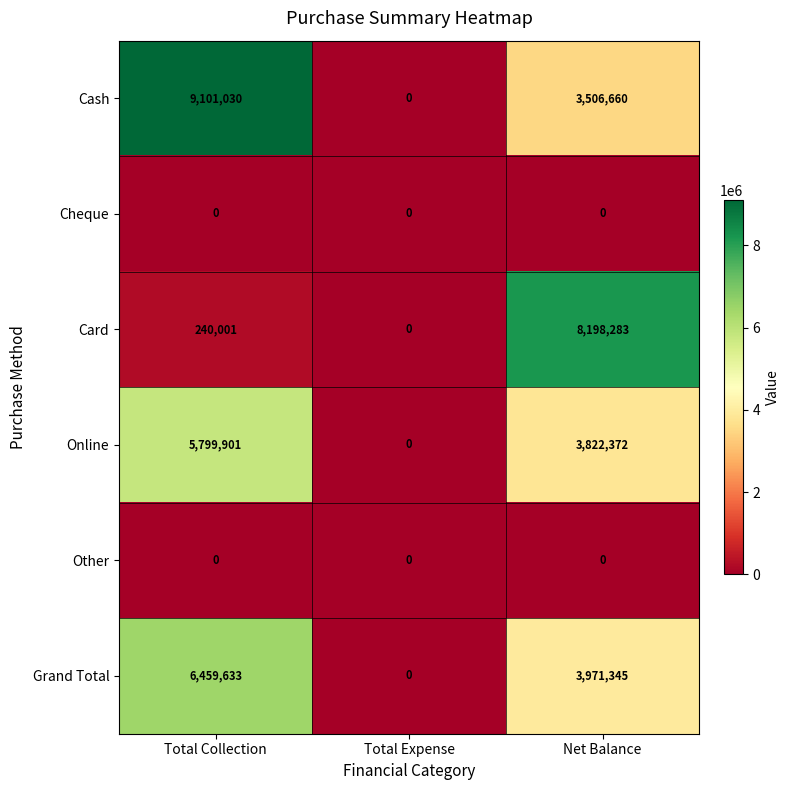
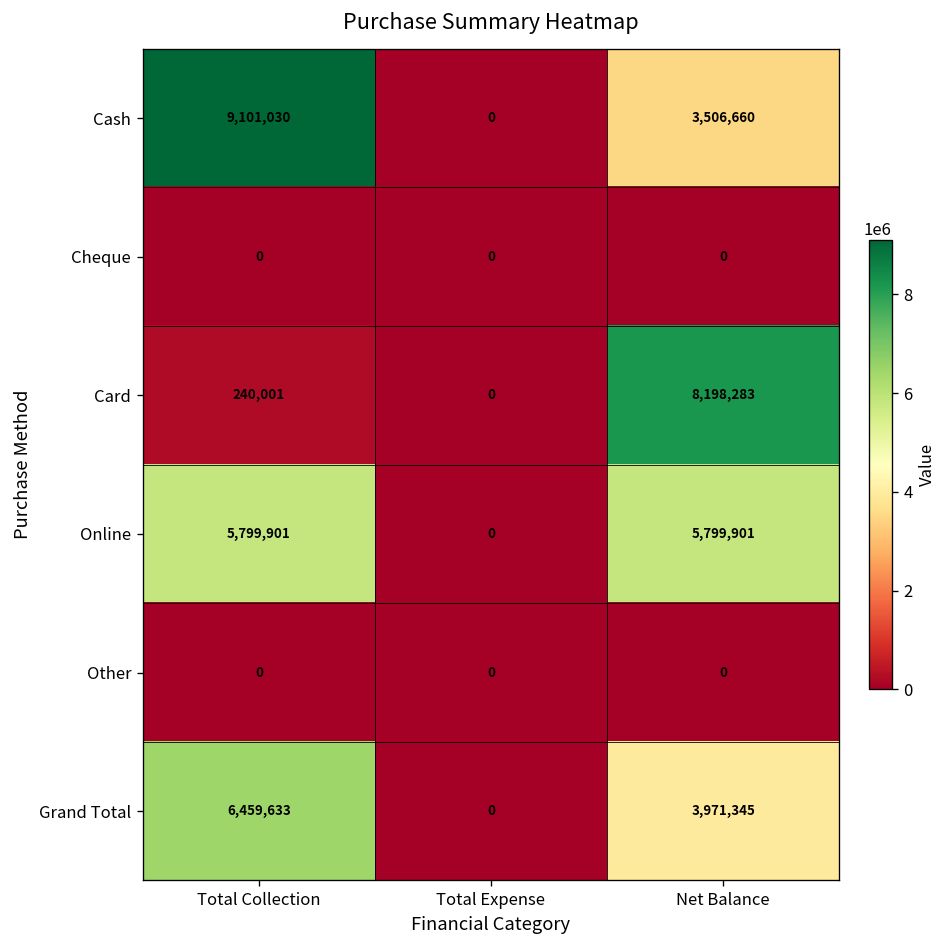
  {
    "Cash": {
      "Total Collection": "9,101,030",
      "Total Expense": "0",
      "Net Balance": "3,506,660"
    },
    "Cheque": {
      "Total Collection": "0",
      "Total Expense": "0",
      "Net Balance": "0"
    },
    "Card": {
      "Total Collection": "240,001",
      "Total Expense": "0",
      "Net Balance": "8,198,283"
    },
    "Online": {
      "Total Collection": "5,799,901",
      "Total Expense": "0",
-     "Net Balance": "3,822,372"
+     "Net Balance": "5,799,901"
    },
    "Other": {
      "Total Collection": "0",
      "Total Expense": "0",
      "Net Balance": "0"
    },
    "Grand Total": {
      "Total Collection": "6,459,633",
      "Total Expense": "0",
      "Net Balance": "3,971,345"
    }
  }
